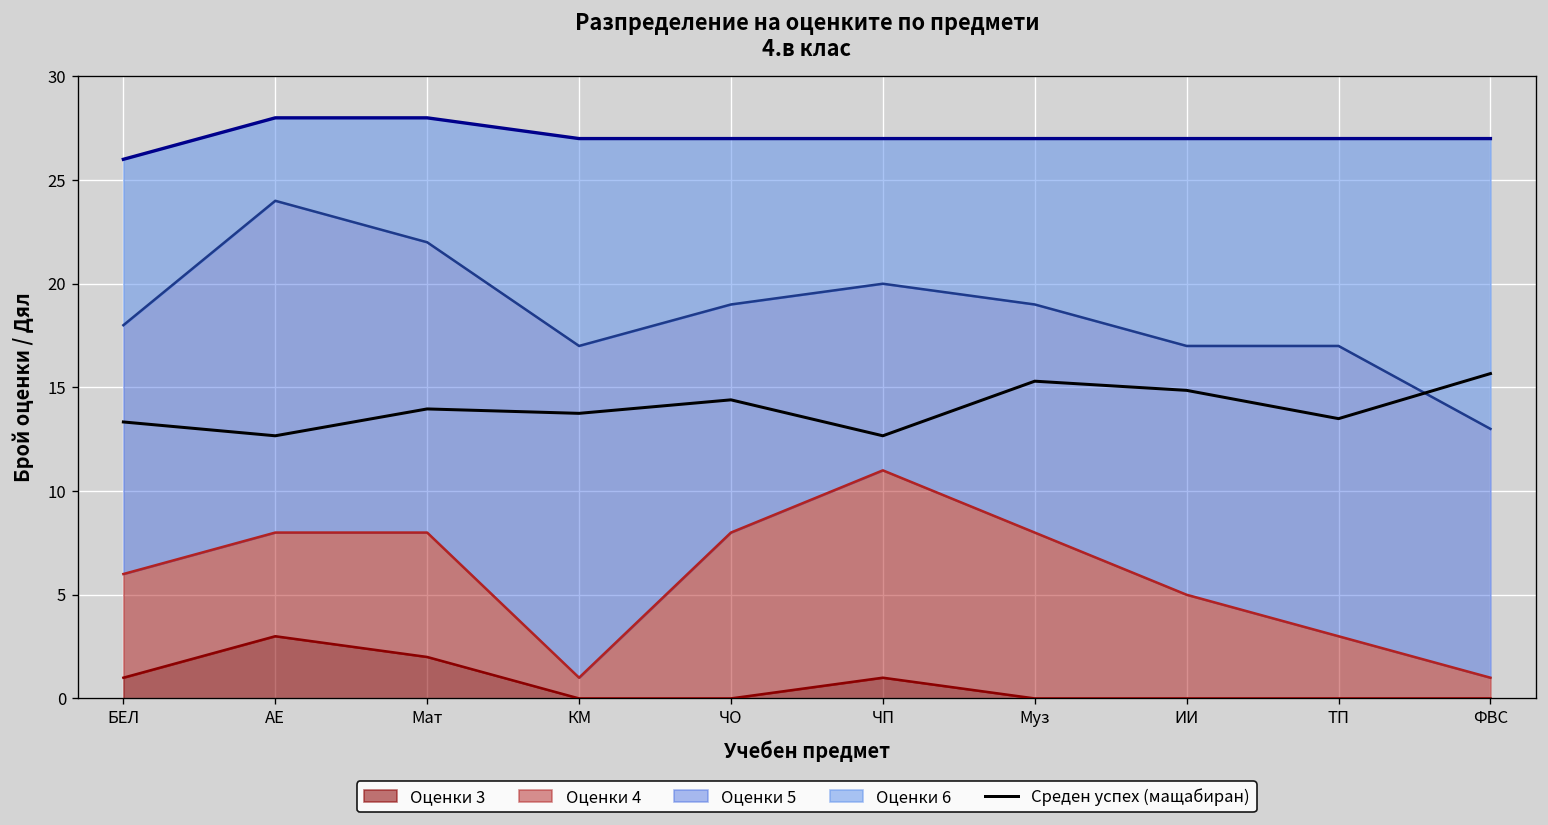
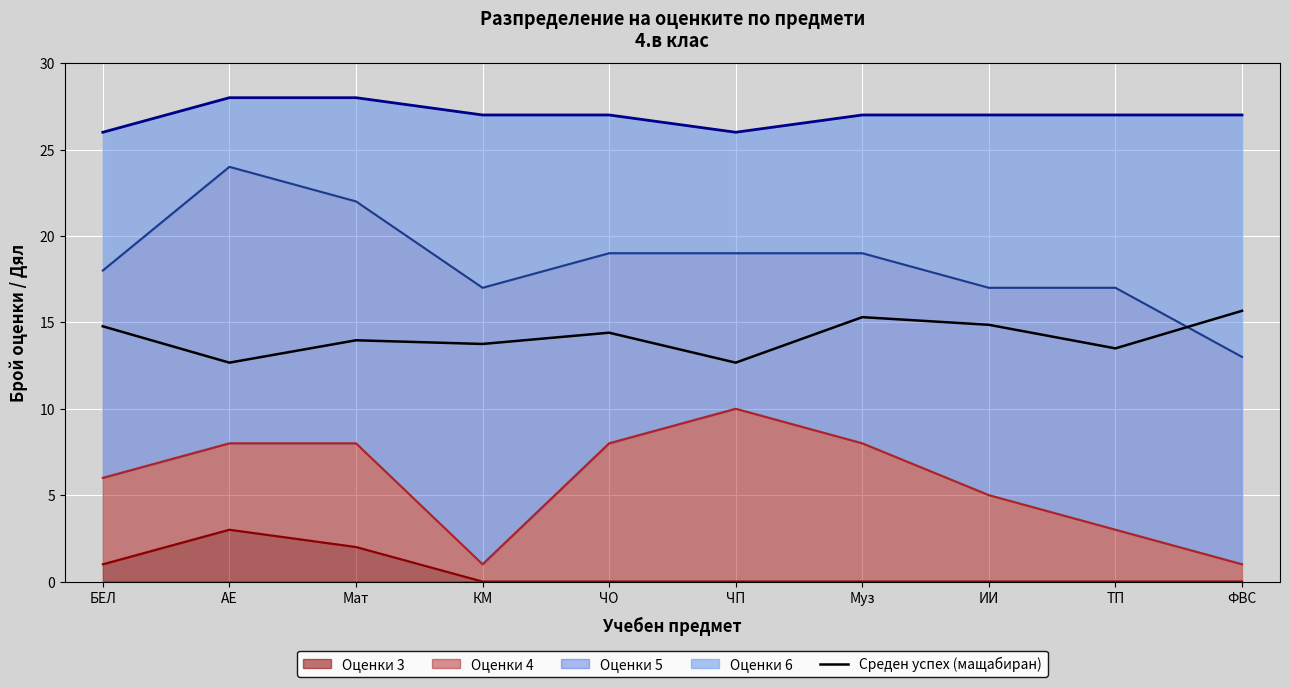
  {
    "Оценки 3": {
      "БЕЛ": 1,
      "АЕ": 3,
      "Мат": 2,
      "КМ": 0,
      "ЧО": 0,
-     "ЧП": 1,
+     "ЧП": 0,
      "Муз": 0,
      "ИИ": 0,
      "ТП": 0,
      "ФВС": 0
    },
    "Оценки 4": {
      "БЕЛ": 6.0,
      "АЕ": 8.0,
      "Мат": 8.0,
      "КМ": 1.0,
      "ЧО": 8.0,
      "Муз": 8.0,
      "ИИ": 5.0,
      "ТП": 3.0,
      "ФВС": 1.0
    },
    "Среден успех (мащабиран)": {
-     "БЕЛ": 13.3,
+     "БЕЛ": 14.8,
      "АЕ": 12.7,
      "Мат": 14.0,
      "КМ": 13.7,
      "ЧО": 14.4,
      "ЧП": 12.7,
      "Муз": 15.3,
      "ИИ": 14.9,
      "ТП": 13.5,
      "ФВС": 15.7
    }
  }
